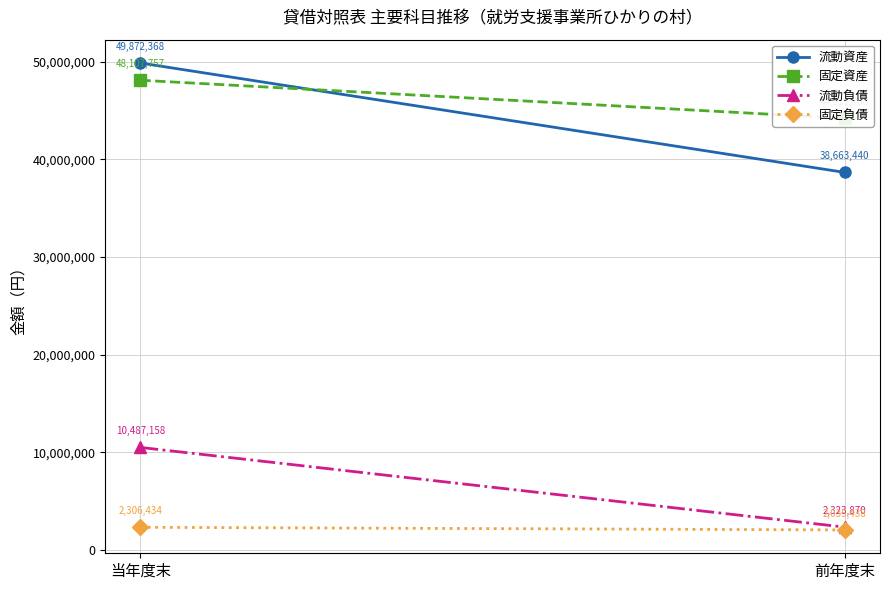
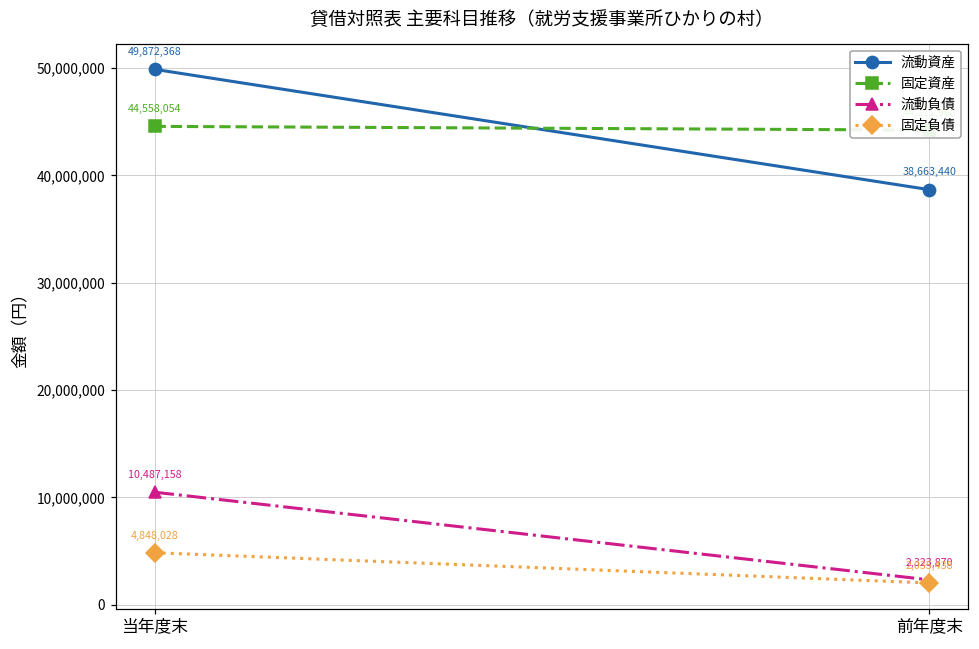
  {
    "流動資産": {
      "当年度末": "49,872,368",
      "前年度末": "38,663,440"
    },
    "固定資産": {
-     "当年度末": "48,107,757"
+     "当年度末": "44,558,054"
    },
    "流動負債": {
      "当年度末": "10,487,158"
    },
    "固定負債": {
-     "当年度末": "2,306,434"
+     "当年度末": "4,848,028"
    }
  }
